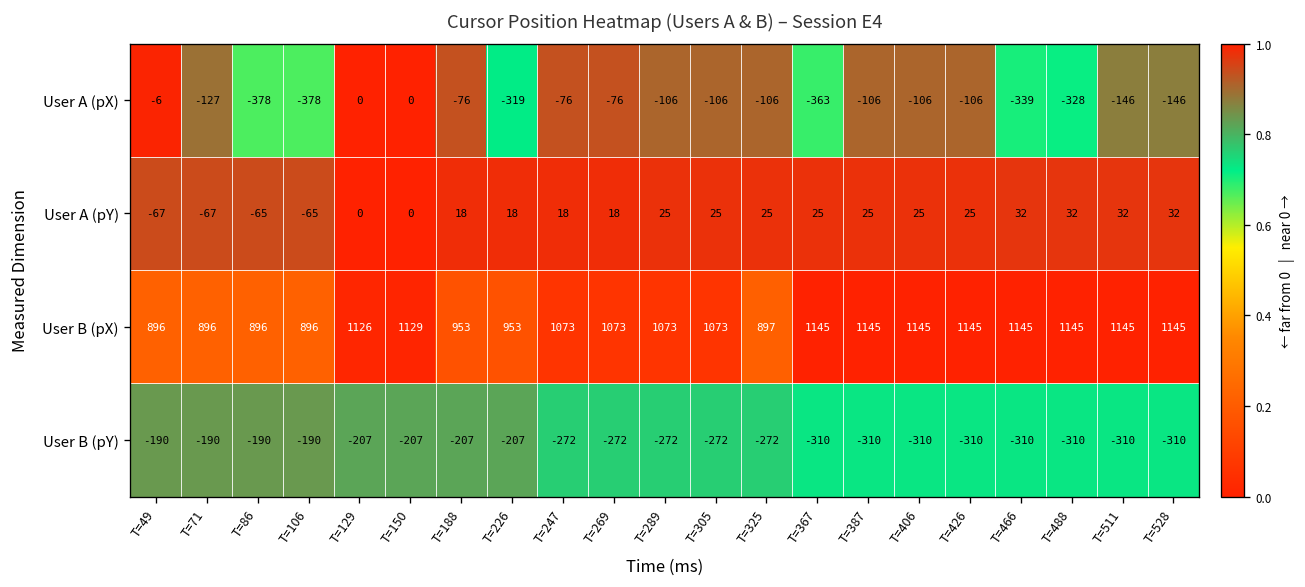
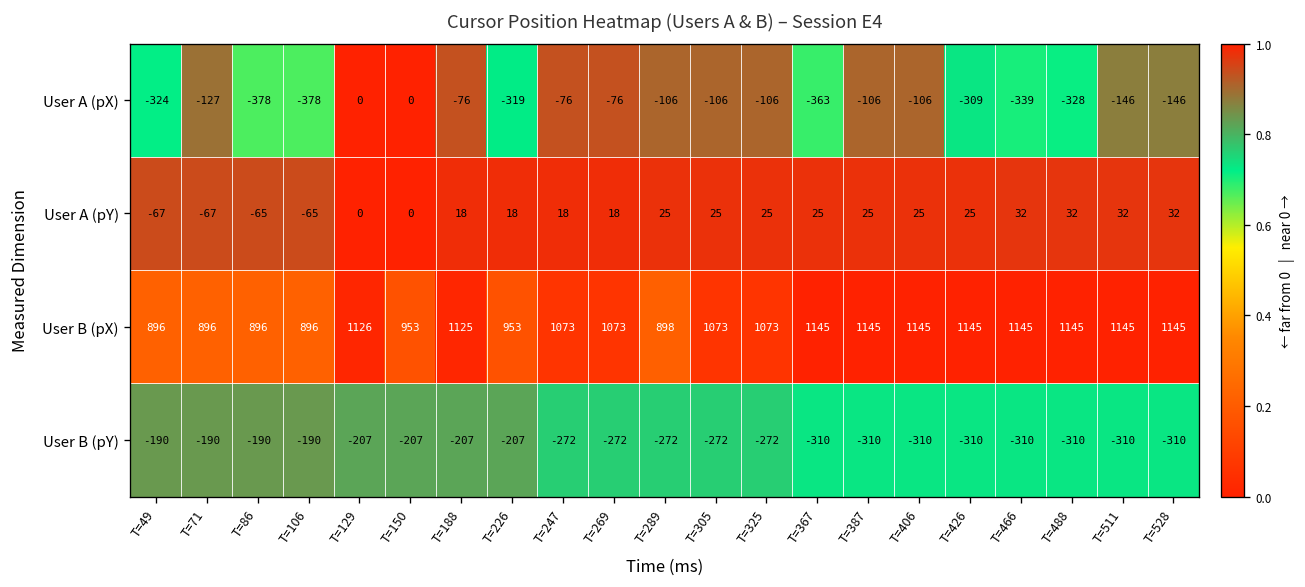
  {
    "User A (pX)": {
-     "T=49": -6,
+     "T=49": -324,
      "T=71": -127,
      "T=86": -378,
      "T=106": -378,
      "T=129": 0,
      "T=150": 0,
      "T=188": -76,
      "T=226": -319,
      "T=247": -76,
      "T=269": -76,
      "T=289": -106,
      "T=305": -106,
      "T=325": -106,
      "T=367": -363,
      "T=387": -106,
      "T=406": -106,
-     "T=426": -106,
+     "T=426": -309,
      "T=466": -339,
      "T=488": -328,
      "T=511": -146,
      "T=528": -146
    },
    "User A (pY)": {
      "T=49": -67,
      "T=71": -67,
      "T=86": -65,
      "T=106": -65,
      "T=129": 0,
      "T=150": 0,
      "T=188": 18,
      "T=226": 18,
      "T=247": 18,
      "T=269": 18,
      "T=289": 25,
      "T=305": 25,
      "T=325": 25,
      "T=367": 25,
      "T=387": 25,
      "T=406": 25,
      "T=426": 25,
      "T=466": 32,
      "T=488": 32,
      "T=511": 32,
      "T=528": 32
    },
    "User B (pX)": {
      "T=49": 896,
      "T=71": 896,
      "T=86": 896,
      "T=106": 896,
      "T=129": 1126,
-     "T=150": 1129,
-     "T=188": 953,
+     "T=150": 953,
+     "T=188": 1125,
      "T=226": 953,
      "T=247": 1073,
      "T=269": 1073,
-     "T=289": 1073,
+     "T=289": 898,
      "T=305": 1073,
-     "T=325": 897,
+     "T=325": 1073,
      "T=367": 1145,
      "T=387": 1145,
      "T=406": 1145,
      "T=426": 1145,
      "T=466": 1145,
      "T=488": 1145,
      "T=511": 1145,
      "T=528": 1145
    },
    "User B (pY)": {
      "T=49": -190,
      "T=71": -190,
      "T=86": -190,
      "T=106": -190,
      "T=129": -207,
      "T=150": -207,
      "T=188": -207,
      "T=226": -207,
      "T=247": -272,
      "T=269": -272,
      "T=289": -272,
      "T=305": -272,
      "T=325": -272,
      "T=367": -310,
      "T=387": -310,
      "T=406": -310,
      "T=426": -310,
      "T=466": -310,
      "T=488": -310,
      "T=511": -310,
      "T=528": -310
    }
  }
